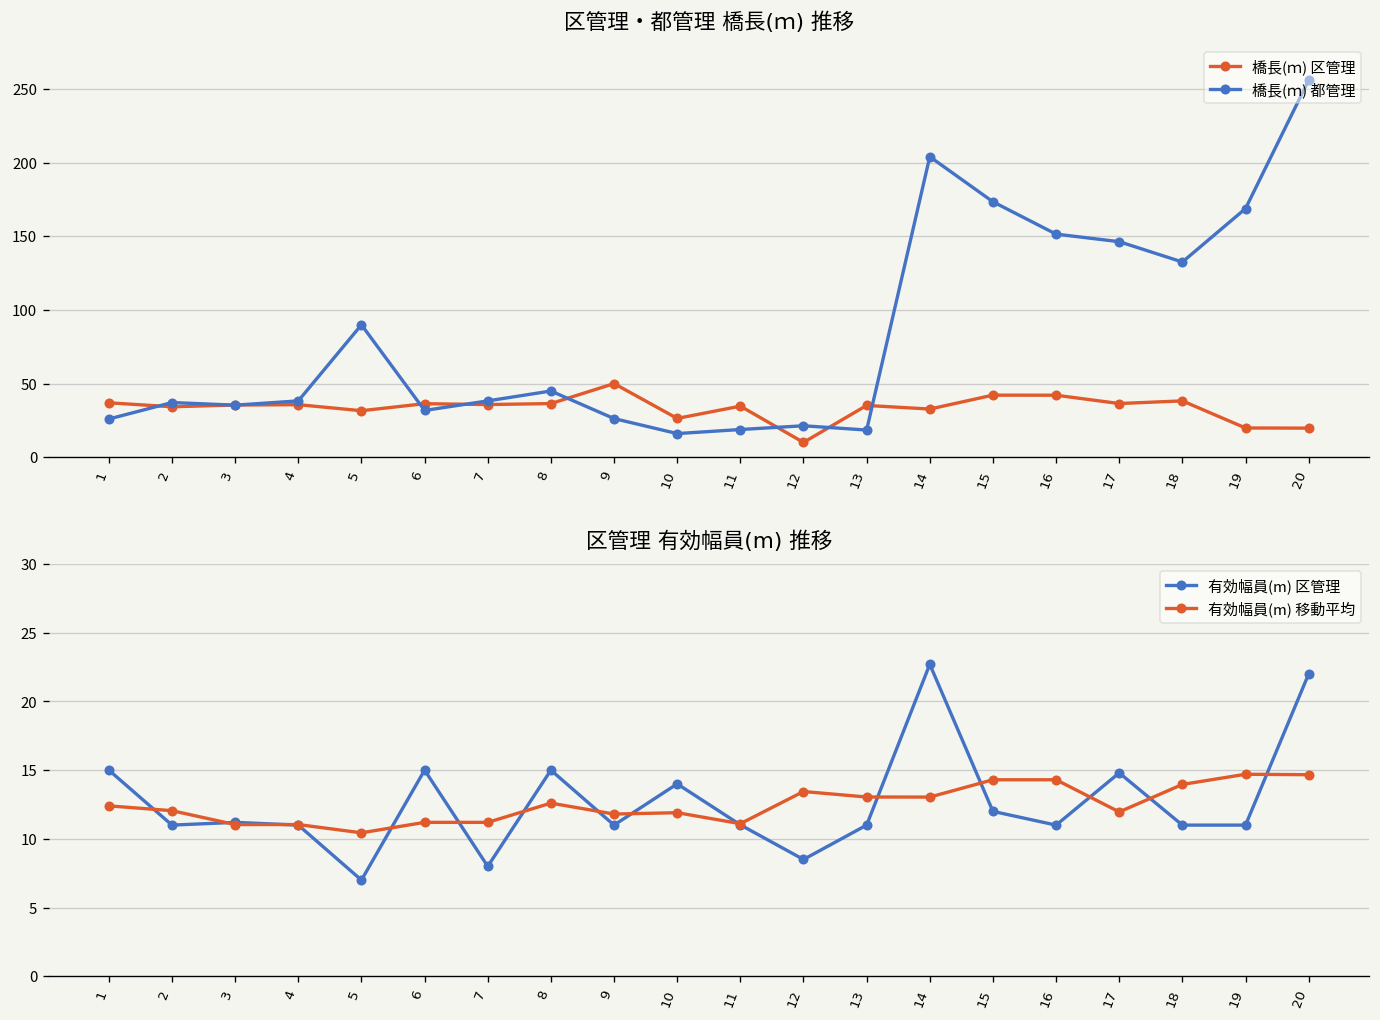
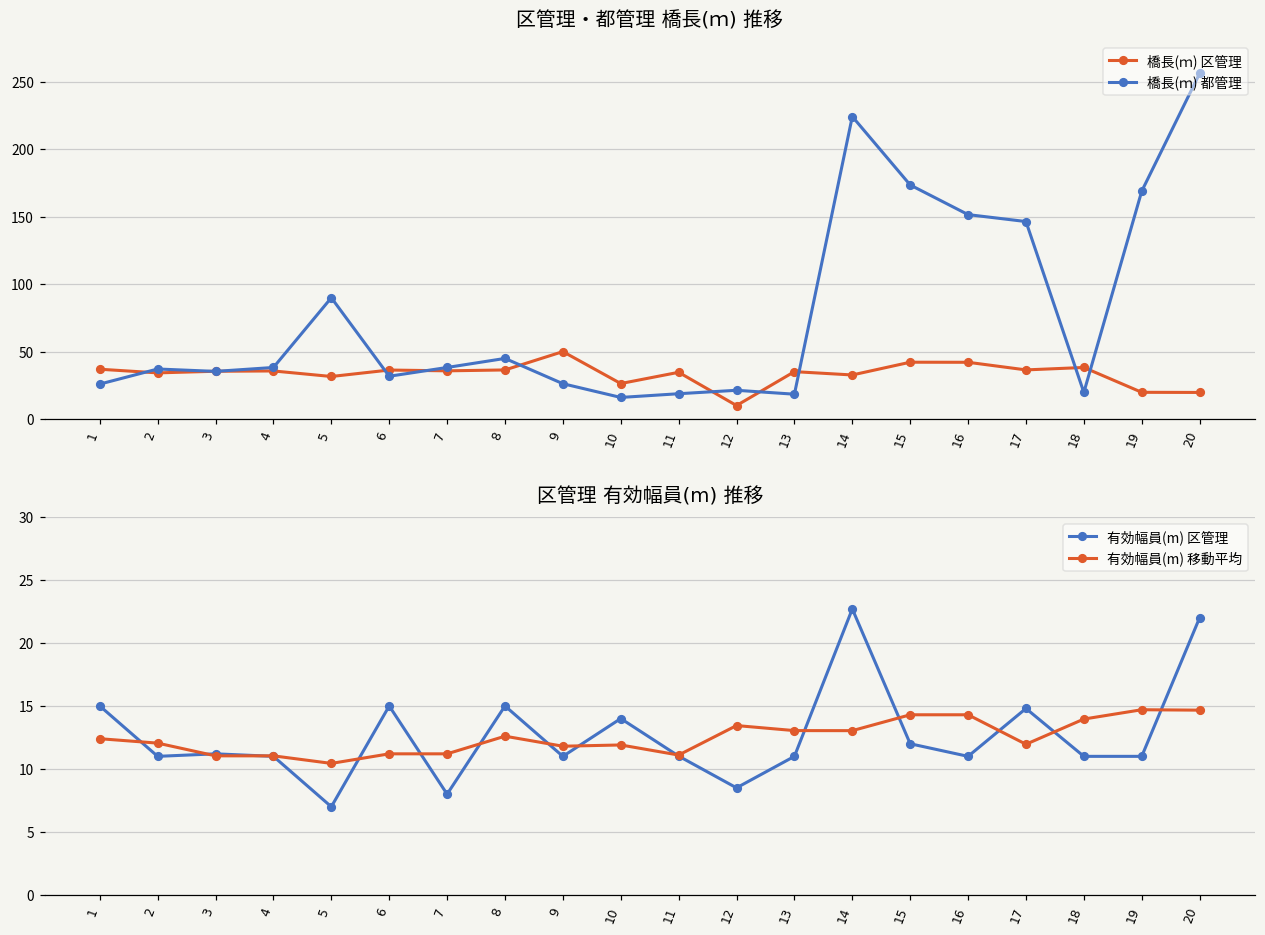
  {
    "区管理・都管理 橋長(ｍ) 推移": {
      "橋長(ｍ) 区管理": {
        "1": 37,
        "2": 34,
        "4": 36,
        "5": 32,
        "6": 36,
        "7": 36,
        "8": 36,
        "9": 50,
        "10": 26,
        "11": 35,
        "12": 10,
        "13": 35,
        "14": 33,
        "15": 42,
        "16": 42,
        "17": 36,
        "18": 38,
        "19": 20,
        "20": 20
      },
      "橋長(ｍ) 都管理": {
        "1": 26,
        "2": 37,
        "4": 38,
        "5": 90,
        "6": 32,
        "7": 38,
        "8": 45,
        "9": 26,
        "10": 16,
        "11": 19,
        "12": 21,
        "13": 18,
-       "14": 204,
+       "14": 224,
        "15": 173,
        "16": 151,
        "17": 146,
-       "18": 133,
+       "18": 20,
        "19": 169
      }
    },
    "区管理 有効幅員(m) 推移": {
      "有効幅員(m) 区管理": {
        "1": 15.0,
        "2": 11.0,
        "5": 7.0,
        "6": 15.0,
        "7": 8.0,
        "8": 15.0,
        "9": 11.0,
        "10": 14.0,
        "12": 8.5,
        "13": 11.0,
        "14": 22.7,
        "15": 12.0,
        "16": 11.0,
        "17": 14.8,
        "18": 11.0,
        "19": 11.0,
        "20": 22.0
      },
      "有効幅員(m) 移動平均": {
        "1": 12.4,
        "2": 12.1,
        "5": 10.4,
        "6": 11.2,
        "7": 11.2,
        "8": 12.6,
        "9": 11.8,
        "10": 11.9,
        "12": 13.4,
        "13": 13.0,
        "14": 13.0,
        "15": 14.3,
        "16": 14.3,
        "17": 12.0,
        "18": 14.0,
        "19": 14.7,
        "20": 14.7
      }
    }
  }
